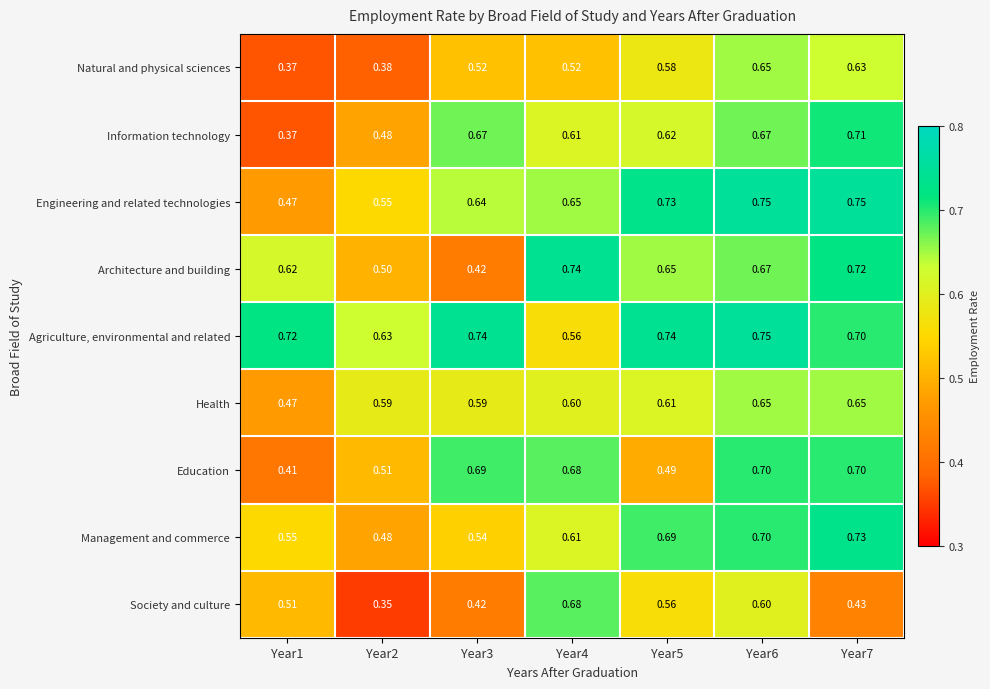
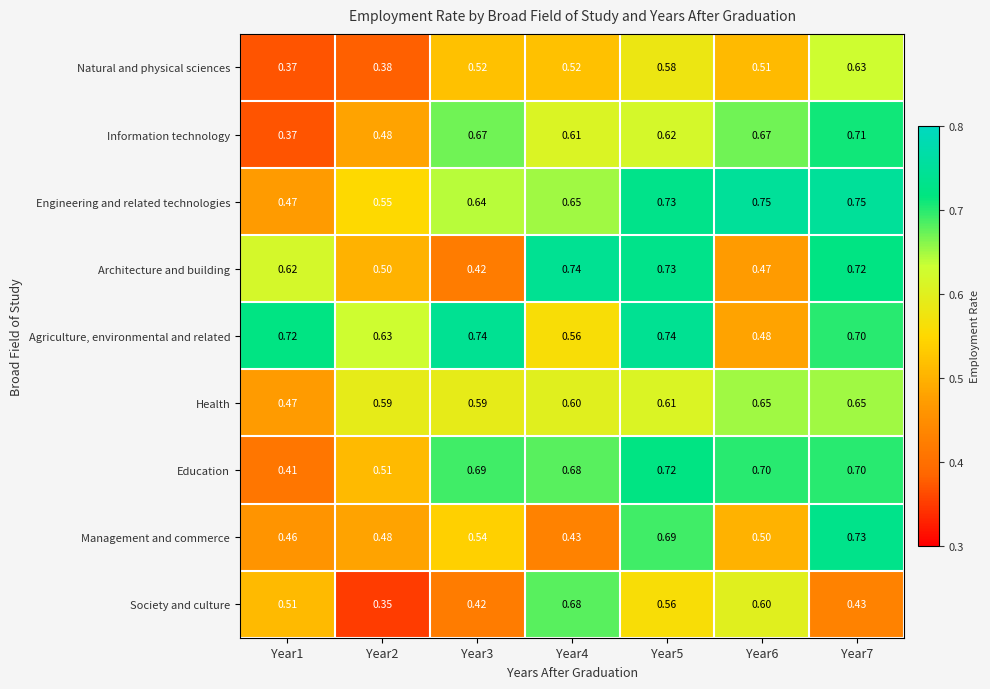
  {
    "Natural and physical sciences": {
      "Year1": 0.37,
      "Year2": 0.38,
      "Year3": 0.52,
      "Year4": 0.52,
      "Year5": 0.58,
-     "Year6": 0.65,
+     "Year6": 0.51,
      "Year7": 0.63
    },
    "Information technology": {
      "Year1": 0.37,
      "Year2": 0.48,
      "Year3": 0.67,
      "Year4": 0.61,
      "Year5": 0.62,
      "Year6": 0.67,
      "Year7": 0.71
    },
    "Engineering and related technologies": {
      "Year1": 0.47,
      "Year2": 0.55,
      "Year3": 0.64,
      "Year4": 0.65,
      "Year5": 0.73,
      "Year6": 0.75,
      "Year7": 0.75
    },
    "Architecture and building": {
      "Year1": 0.62,
      "Year2": 0.50,
      "Year3": 0.42,
      "Year4": 0.74,
-     "Year5": 0.65,
-     "Year6": 0.67,
+     "Year5": 0.73,
+     "Year6": 0.47,
      "Year7": 0.72
    },
    "Agriculture, environmental and related": {
      "Year1": 0.72,
      "Year2": 0.63,
      "Year3": 0.74,
      "Year4": 0.56,
      "Year5": 0.74,
-     "Year6": 0.75,
+     "Year6": 0.48,
      "Year7": 0.70
    },
    "Health": {
      "Year1": 0.47,
      "Year2": 0.59,
      "Year3": 0.59,
      "Year4": 0.60,
      "Year5": 0.61,
      "Year6": 0.65,
      "Year7": 0.65
    },
    "Education": {
      "Year1": 0.41,
      "Year2": 0.51,
      "Year3": 0.69,
      "Year4": 0.68,
-     "Year5": 0.49,
+     "Year5": 0.72,
      "Year6": 0.70,
      "Year7": 0.70
    },
    "Management and commerce": {
-     "Year1": 0.55,
+     "Year1": 0.46,
      "Year2": 0.48,
      "Year3": 0.54,
-     "Year4": 0.61,
+     "Year4": 0.43,
      "Year5": 0.69,
-     "Year6": 0.70,
+     "Year6": 0.50,
      "Year7": 0.73
    },
    "Society and culture": {
      "Year1": 0.51,
      "Year2": 0.35,
      "Year3": 0.42,
      "Year4": 0.68,
      "Year5": 0.56,
      "Year6": 0.60,
      "Year7": 0.43
    }
  }
